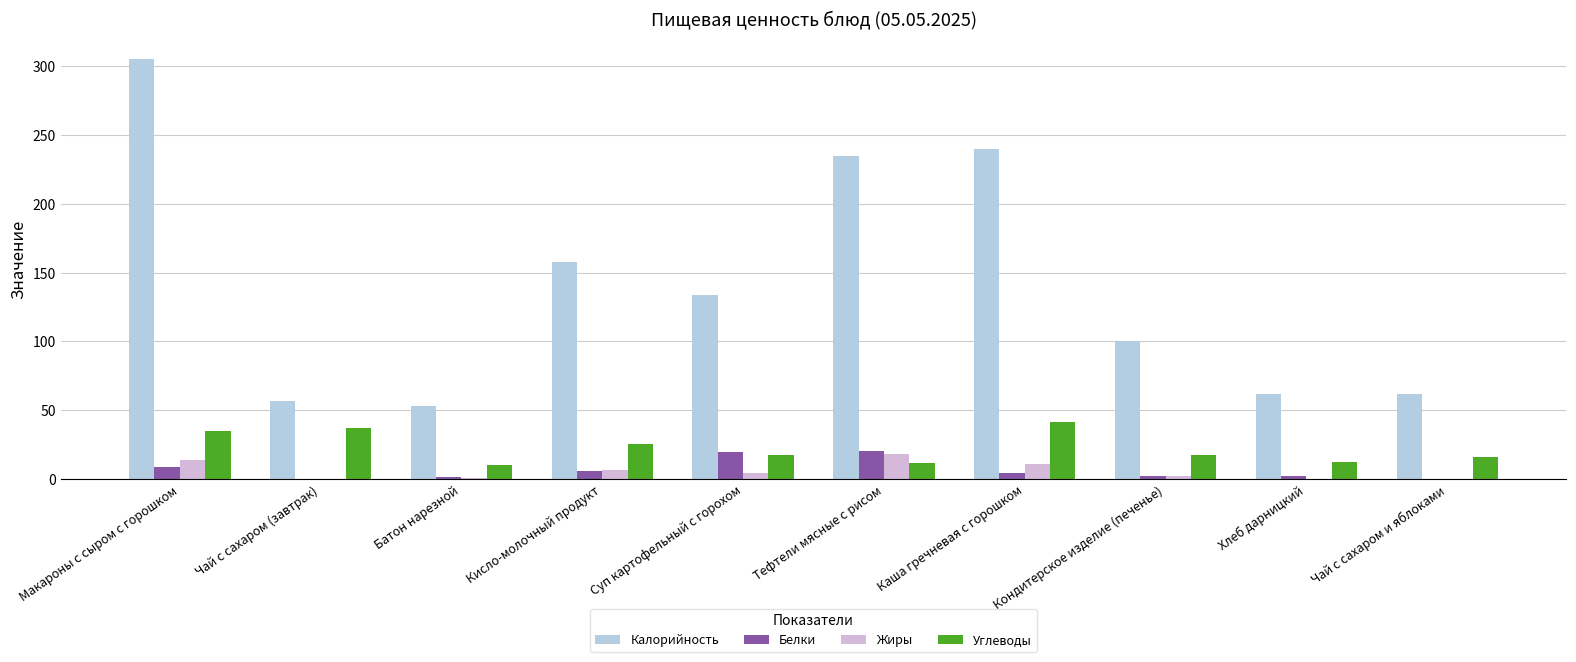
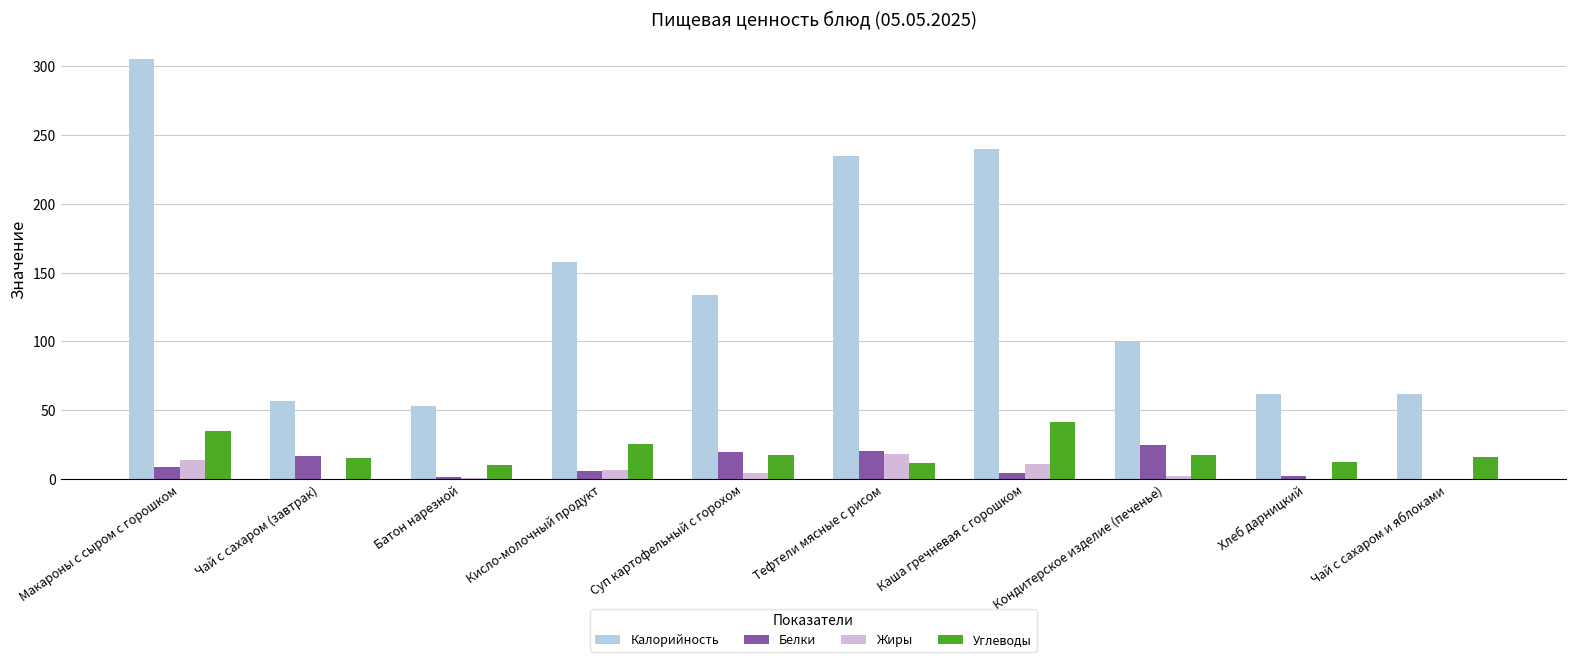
  {
    "Белки": {
      "Макароны с сыром с горошком": 9,
-     "Чай с сахаром (завтрак)": 0,
+     "Чай с сахаром (завтрак)": 17,
      "Кисло-молочный продукт": 6,
      "Суп картофельный с горохом": 20,
      "Тефтели мясные с рисом": 20,
      "Каша гречневая с горошком": 5,
-     "Кондитерское изделие (печенье)": 2,
+     "Кондитерское изделие (печенье)": 25,
      "Хлеб дарницкий": 2
    },
    "Углеводы": {
      "Макароны с сыром с горошком": 35,
-     "Чай с сахаром (завтрак)": 37,
+     "Чай с сахаром (завтрак)": 15,
      "Батон нарезной": 10,
      "Кисло-молочный продукт": 25,
      "Суп картофельный с горохом": 18,
      "Тефтели мясные с рисом": 12,
      "Каша гречневая с горошком": 41,
      "Кондитерское изделие (печенье)": 18,
      "Хлеб дарницкий": 12,
      "Чай с сахаром и яблоками": 16
    }
  }
